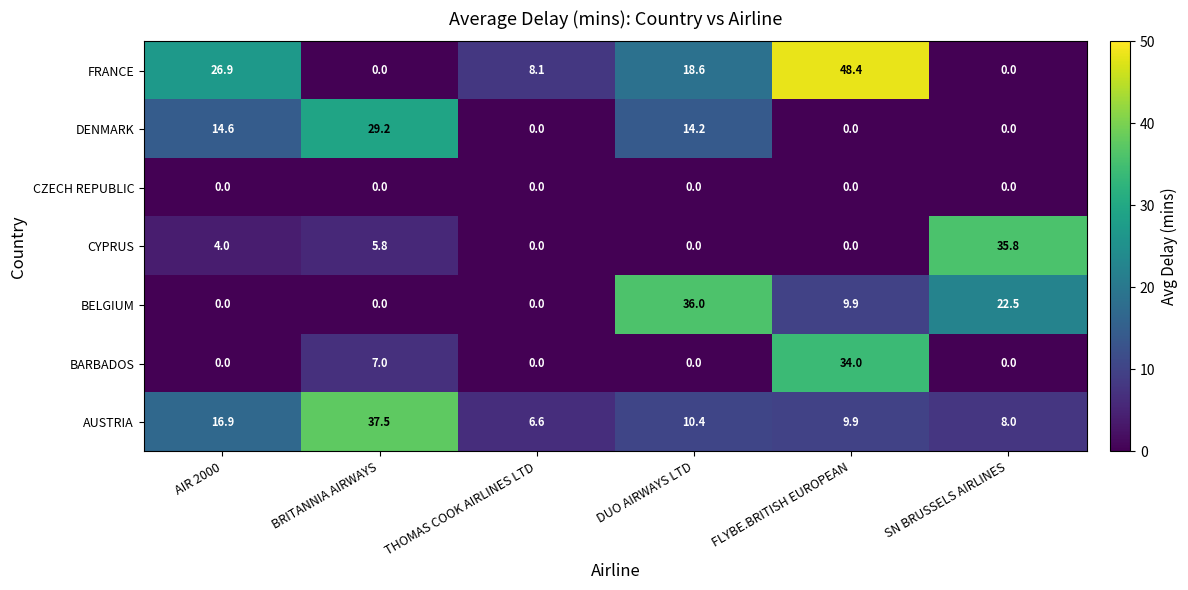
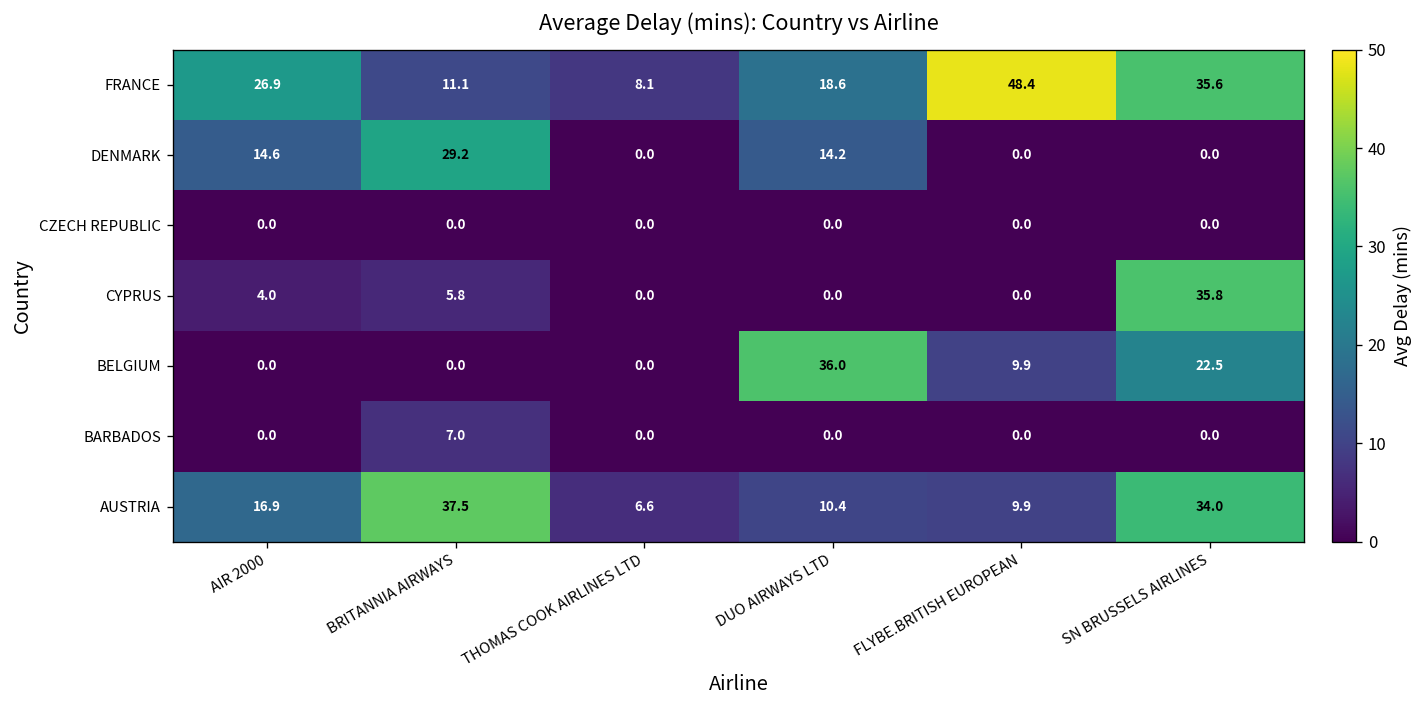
  {
    "FRANCE": {
      "AIR 2000": 26.9,
-     "BRITANNIA AIRWAYS": 0.0,
+     "BRITANNIA AIRWAYS": 11.1,
      "THOMAS COOK AIRLINES LTD": 8.1,
      "DUO AIRWAYS LTD": 18.6,
      "FLYBE.BRITISH EUROPEAN": 48.4,
-     "SN BRUSSELS AIRLINES": 0.0
+     "SN BRUSSELS AIRLINES": 35.6
    },
    "DENMARK": {
      "AIR 2000": 14.6,
      "BRITANNIA AIRWAYS": 29.2,
      "THOMAS COOK AIRLINES LTD": 0.0,
      "DUO AIRWAYS LTD": 14.2,
      "FLYBE.BRITISH EUROPEAN": 0.0,
      "SN BRUSSELS AIRLINES": 0.0
    },
    "CZECH REPUBLIC": {
      "AIR 2000": 0.0,
      "BRITANNIA AIRWAYS": 0.0,
      "THOMAS COOK AIRLINES LTD": 0.0,
      "DUO AIRWAYS LTD": 0.0,
      "FLYBE.BRITISH EUROPEAN": 0.0,
      "SN BRUSSELS AIRLINES": 0.0
    },
    "CYPRUS": {
      "AIR 2000": 4.0,
      "BRITANNIA AIRWAYS": 5.8,
      "THOMAS COOK AIRLINES LTD": 0.0,
      "DUO AIRWAYS LTD": 0.0,
      "FLYBE.BRITISH EUROPEAN": 0.0,
      "SN BRUSSELS AIRLINES": 35.8
    },
    "BELGIUM": {
      "AIR 2000": 0.0,
      "BRITANNIA AIRWAYS": 0.0,
      "THOMAS COOK AIRLINES LTD": 0.0,
      "DUO AIRWAYS LTD": 36.0,
      "FLYBE.BRITISH EUROPEAN": 9.9,
      "SN BRUSSELS AIRLINES": 22.5
    },
    "BARBADOS": {
      "AIR 2000": 0.0,
      "BRITANNIA AIRWAYS": 7.0,
      "THOMAS COOK AIRLINES LTD": 0.0,
      "DUO AIRWAYS LTD": 0.0,
-     "FLYBE.BRITISH EUROPEAN": 34.0,
+     "FLYBE.BRITISH EUROPEAN": 0.0,
      "SN BRUSSELS AIRLINES": 0.0
    },
    "AUSTRIA": {
      "AIR 2000": 16.9,
      "BRITANNIA AIRWAYS": 37.5,
      "THOMAS COOK AIRLINES LTD": 6.6,
      "DUO AIRWAYS LTD": 10.4,
      "FLYBE.BRITISH EUROPEAN": 9.9,
-     "SN BRUSSELS AIRLINES": 8.0
+     "SN BRUSSELS AIRLINES": 34.0
    }
  }
